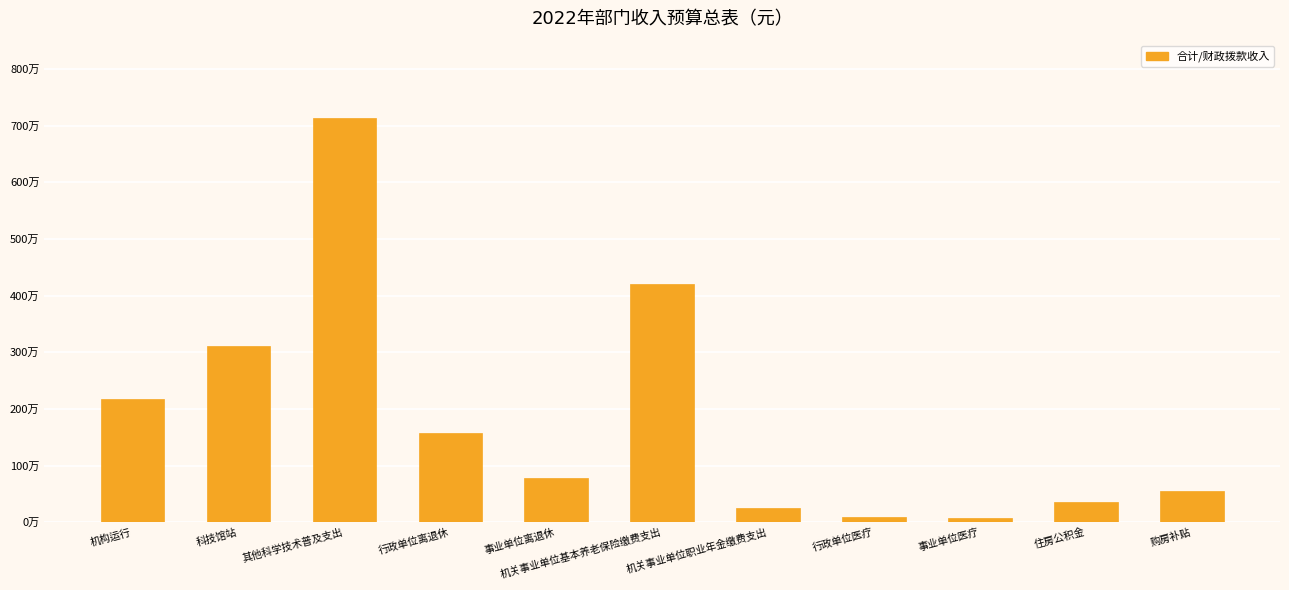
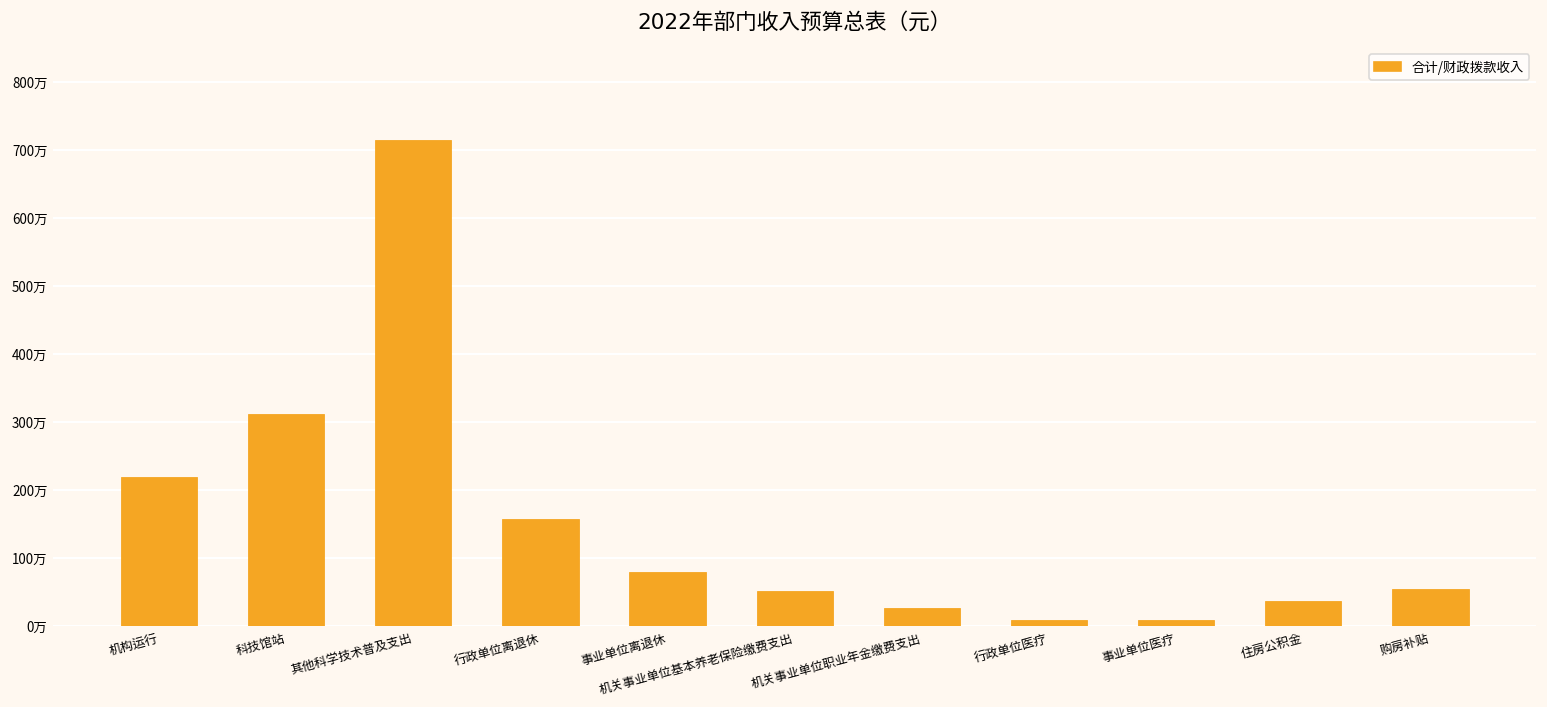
  {
    "机构运行": "220万",
    "科技馆站": "310万",
    "其他科学技术普及支出": "710万",
    "行政单位离退休": "160万",
    "事业单位离退休": "80万",
-   "机关事业单位基本养老保险缴费支出": "420万",
+   "机关事业单位基本养老保险缴费支出": "50万",
    "机关事业单位职业年金缴费支出": "30万",
    "行政单位医疗": "10万",
    "事业单位医疗": "10万",
    "住房公积金": "40万",
    "购房补贴": "50万"
  }
